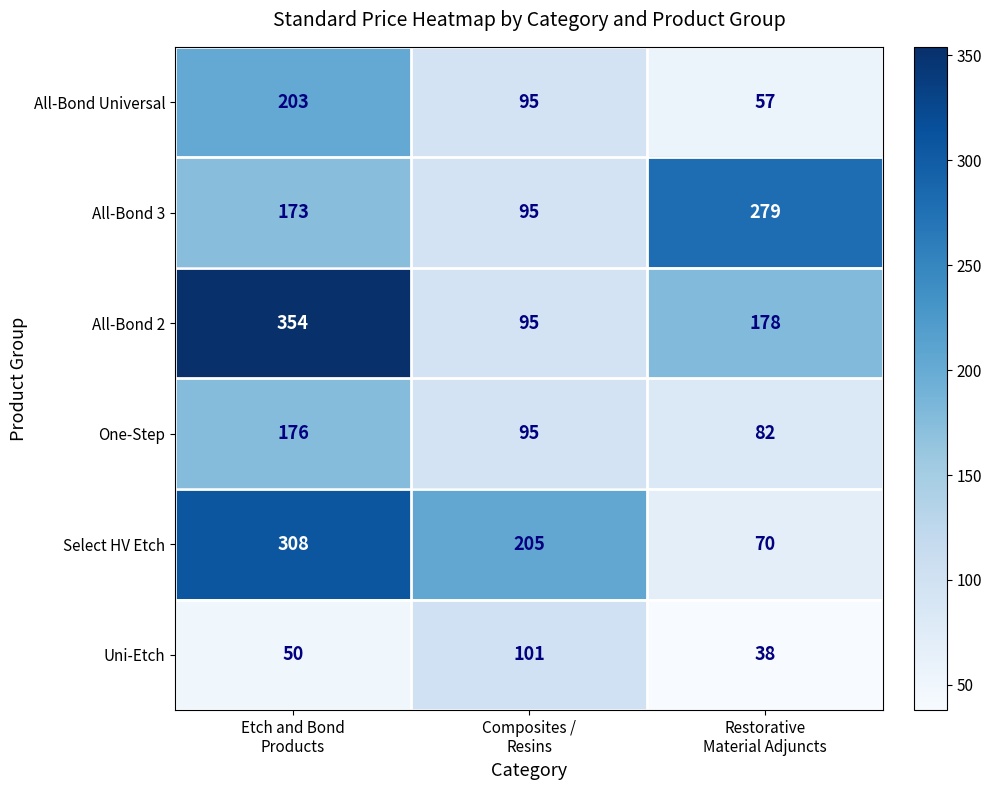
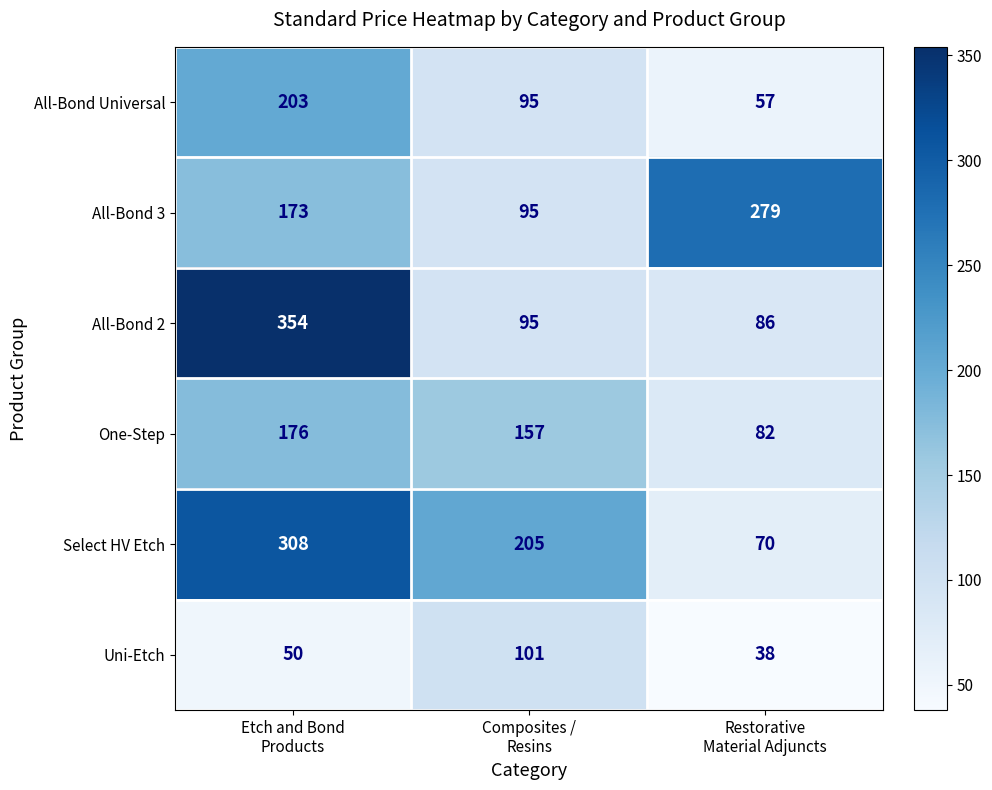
  {
    "All-Bond Universal": {
      "Etch and Bond Products": 203,
      "Composites / Resins": 95,
      "Restorative Material Adjuncts": 57
    },
    "All-Bond 3": {
      "Etch and Bond Products": 173,
      "Composites / Resins": 95,
      "Restorative Material Adjuncts": 279
    },
    "All-Bond 2": {
      "Etch and Bond Products": 354,
      "Composites / Resins": 95,
-     "Restorative Material Adjuncts": 178
+     "Restorative Material Adjuncts": 86
    },
    "One-Step": {
      "Etch and Bond Products": 176,
-     "Composites / Resins": 95,
+     "Composites / Resins": 157,
      "Restorative Material Adjuncts": 82
    },
    "Select HV Etch": {
      "Etch and Bond Products": 308,
      "Composites / Resins": 205,
      "Restorative Material Adjuncts": 70
    },
    "Uni-Etch": {
      "Etch and Bond Products": 50,
      "Composites / Resins": 101,
      "Restorative Material Adjuncts": 38
    }
  }
